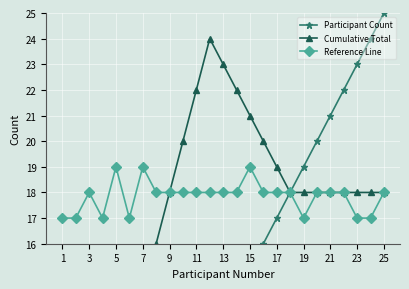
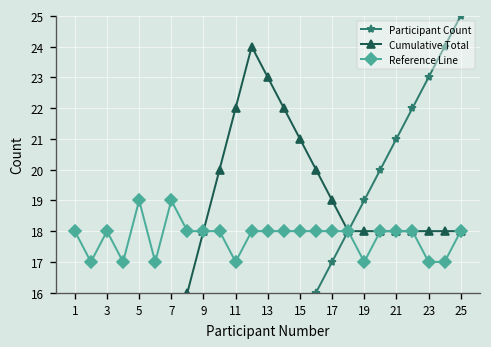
  {
    "Reference Line": {
-     "1": 17,
+     "1": 18,
      "3": 18,
      "5": 19,
      "7": 19,
-     "11": 18,
+     "11": 17,
      "13": 18,
-     "15": 19,
+     "15": 18,
      "17": 18,
      "19": 17,
      "23": 17
    }
  }
